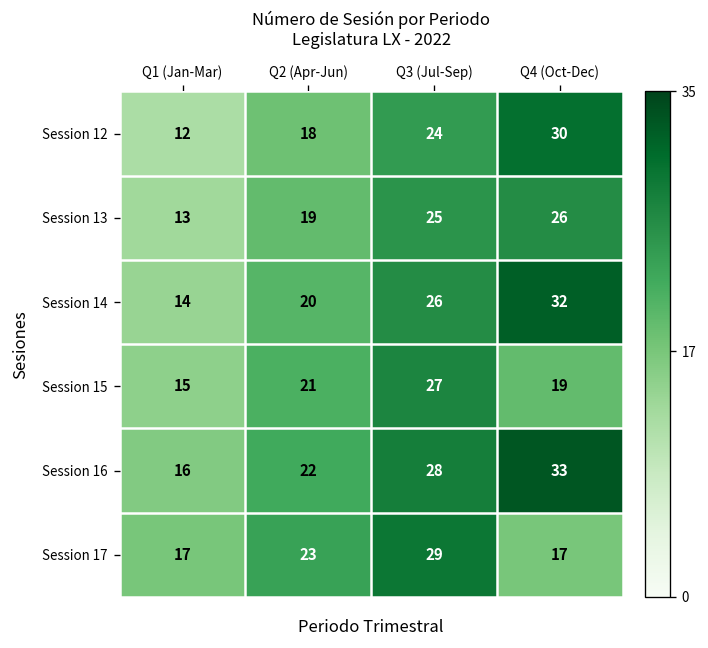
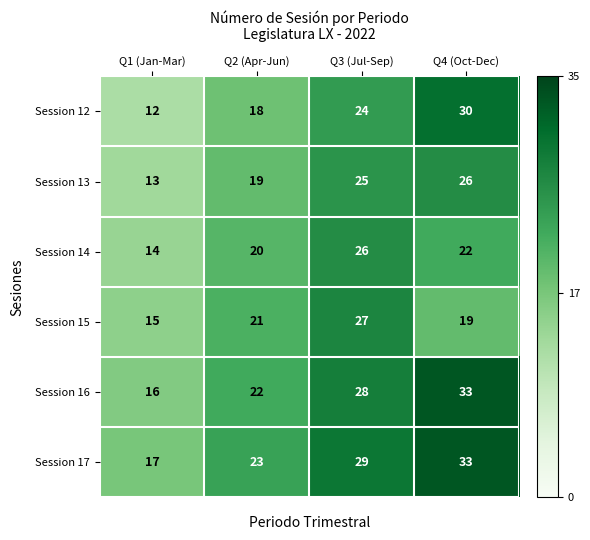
  {
    "Session 12": {
      "Q1 (Jan-Mar)": 12,
      "Q2 (Apr-Jun)": 18,
      "Q3 (Jul-Sep)": 24,
      "Q4 (Oct-Dec)": 30
    },
    "Session 13": {
      "Q1 (Jan-Mar)": 13,
      "Q2 (Apr-Jun)": 19,
      "Q3 (Jul-Sep)": 25,
      "Q4 (Oct-Dec)": 26
    },
    "Session 14": {
      "Q1 (Jan-Mar)": 14,
      "Q2 (Apr-Jun)": 20,
      "Q3 (Jul-Sep)": 26,
-     "Q4 (Oct-Dec)": 32
+     "Q4 (Oct-Dec)": 22
    },
    "Session 15": {
      "Q1 (Jan-Mar)": 15,
      "Q2 (Apr-Jun)": 21,
      "Q3 (Jul-Sep)": 27,
      "Q4 (Oct-Dec)": 19
    },
    "Session 16": {
      "Q1 (Jan-Mar)": 16,
      "Q2 (Apr-Jun)": 22,
      "Q3 (Jul-Sep)": 28,
      "Q4 (Oct-Dec)": 33
    },
    "Session 17": {
      "Q1 (Jan-Mar)": 17,
      "Q2 (Apr-Jun)": 23,
      "Q3 (Jul-Sep)": 29,
-     "Q4 (Oct-Dec)": 17
+     "Q4 (Oct-Dec)": 33
    }
  }
